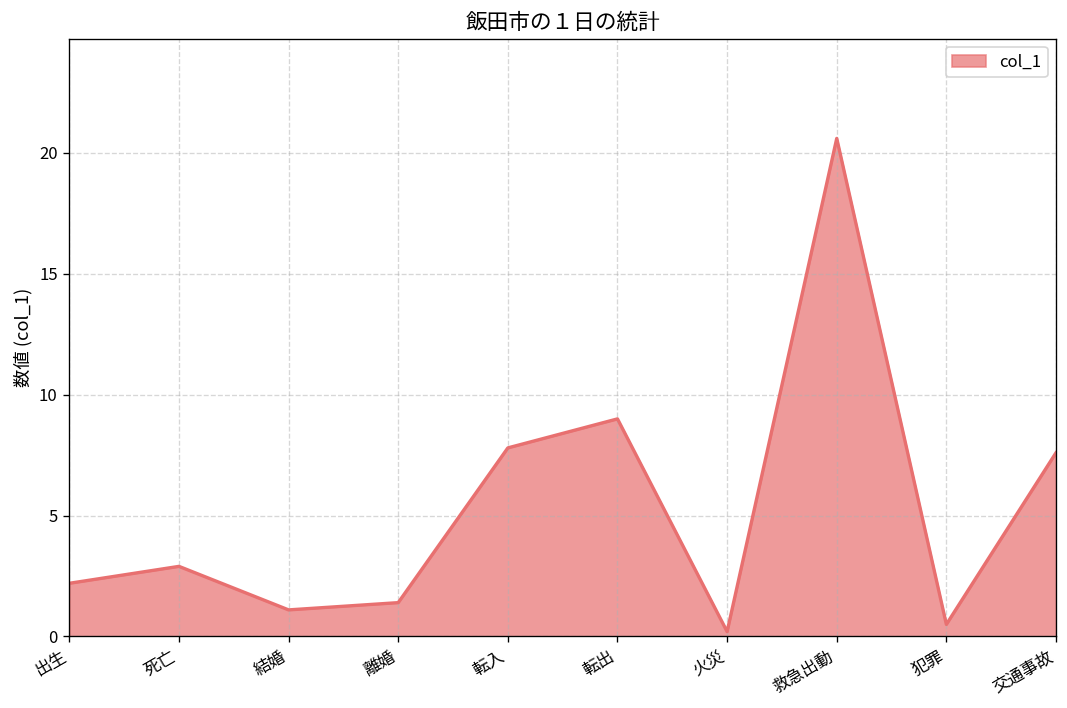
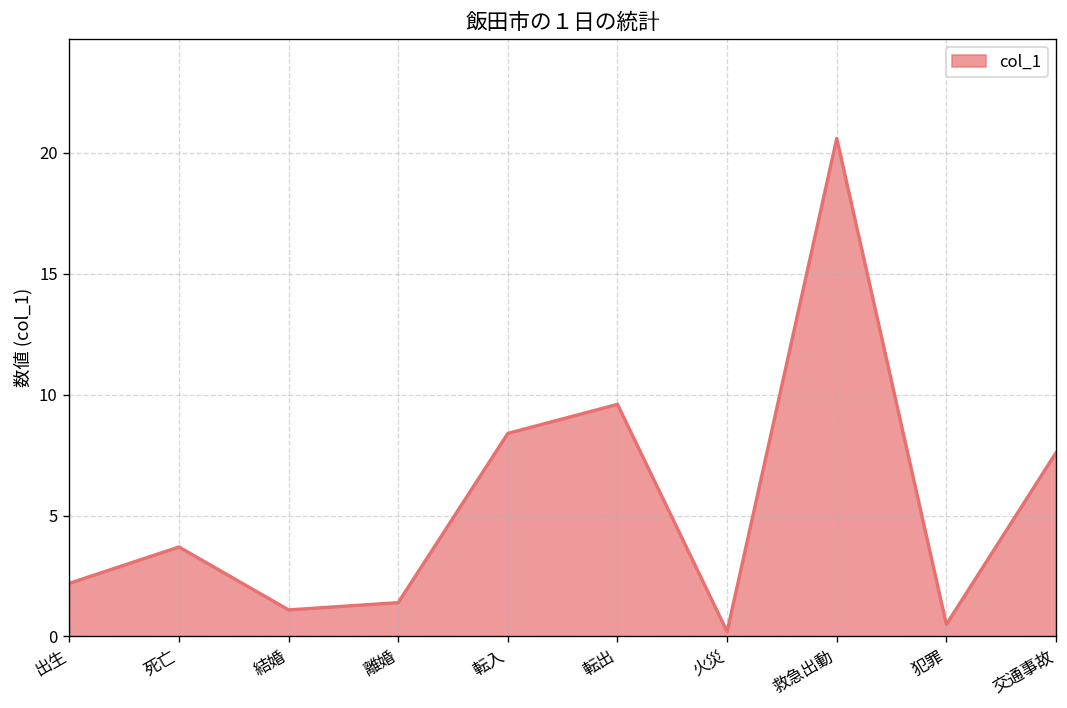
  {
    "出生": 2.2,
-   "死亡": 2.9,
+   "死亡": 3.7,
    "結婚": 1.1,
    "離婚": 1.4,
-   "転入": 7.8,
-   "転出": 9.0,
+   "転入": 8.4,
+   "転出": 9.6,
    "火災": 0.2,
    "救急出動": 20.6,
    "犯罪": 0.5,
    "交通事故": 7.6
  }
